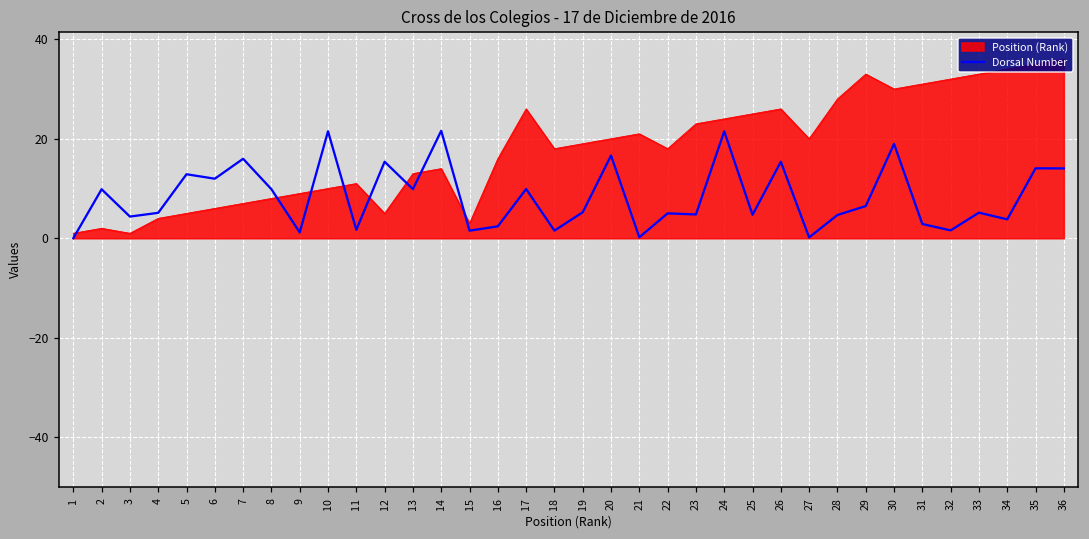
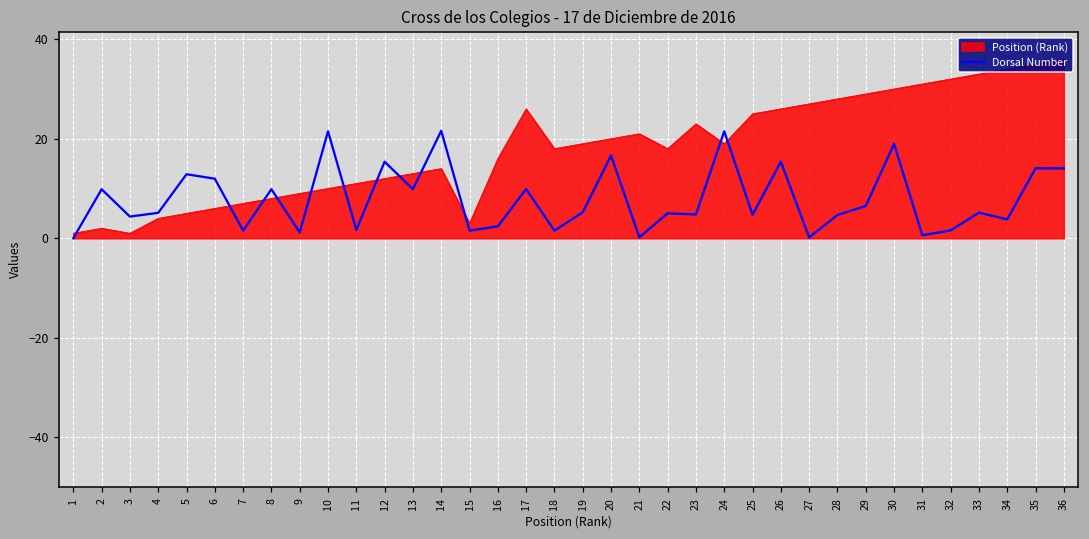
  {
    "Position (Rank)": {
      "1": 1,
      "2": 2,
      "3": 1,
      "4": 4,
      "5": 5,
      "6": 6,
      "7": 7,
      "8": 8,
      "9": 9,
      "10": 10,
      "11": 11,
-     "12": 5,
+     "12": 12,
      "13": 13,
      "14": 14,
      "15": 3,
      "16": 16,
      "17": 26,
      "18": 18,
      "19": 19,
      "20": 20,
      "21": 21,
      "22": 18,
      "23": 23,
-     "24": 24,
+     "24": 19,
      "25": 25,
      "26": 26,
-     "27": 20,
+     "27": 27,
      "28": 28,
-     "29": 33,
+     "29": 29,
      "30": 30,
      "31": 31,
      "32": 32
    },
    "Dorsal Number": {
      "1": 0,
      "2": 10,
      "3": 4,
      "4": 5,
      "5": 13,
      "6": 12,
-     "7": 16,
+     "7": 2,
      "8": 10,
      "9": 1,
      "10": 22,
      "11": 2,
      "12": 15,
      "13": 10,
      "14": 22,
      "15": 2,
      "16": 2,
      "17": 10,
      "18": 2,
      "19": 5,
      "20": 17,
      "21": 0,
      "22": 5,
      "23": 5,
      "24": 21,
      "25": 5,
      "26": 15,
      "27": 0,
      "28": 5,
      "29": 6,
      "30": 19,
-     "31": 3,
+     "31": 1,
      "32": 2,
      "33": 5,
      "34": 4,
      "35": 14,
      "36": 14
    }
  }
